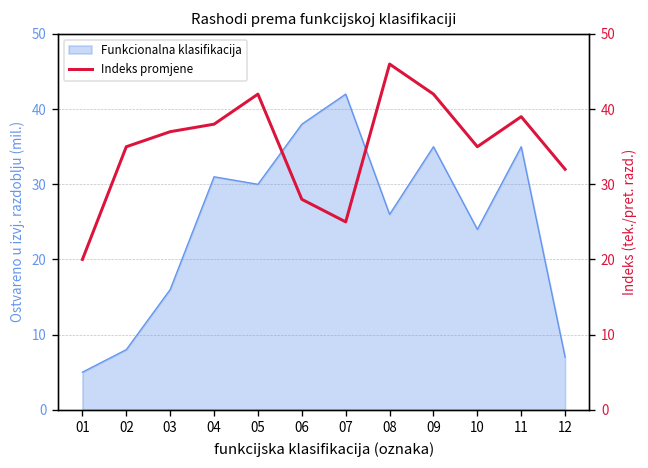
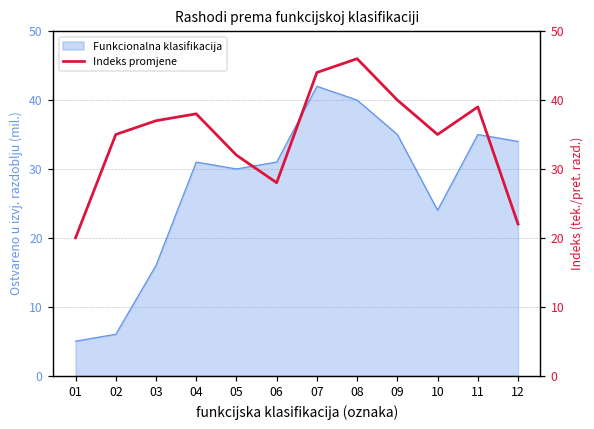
  {
    "Funkcionalna klasifikacija": {
      "01": 5,
-     "02": 8,
+     "02": 6,
      "03": 16,
      "04": 31,
      "05": 30,
-     "06": 38,
+     "06": 31,
      "07": 42,
-     "08": 26,
+     "08": 40,
      "09": 35,
      "10": 24,
      "11": 35,
-     "12": 7
+     "12": 34
    },
    "Indeks promjene": {
      "01": 20,
      "02": 35,
      "03": 37,
      "04": 38,
-     "05": 42,
+     "05": 32,
      "06": 28,
-     "07": 25,
+     "07": 44,
      "08": 46,
-     "09": 42,
+     "09": 40,
      "10": 35,
      "11": 39,
-     "12": 32
+     "12": 22
    }
  }
